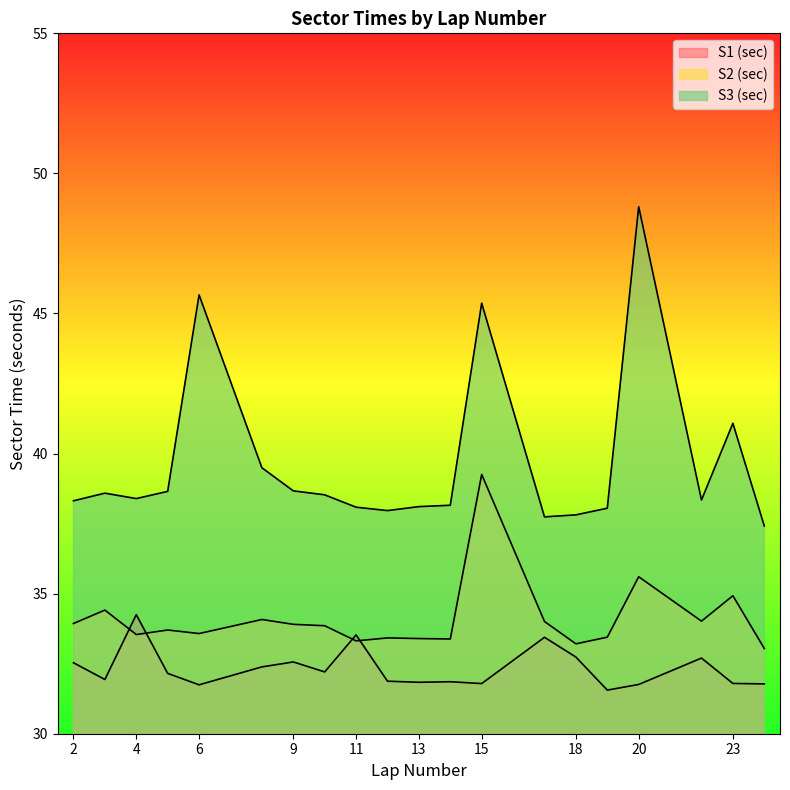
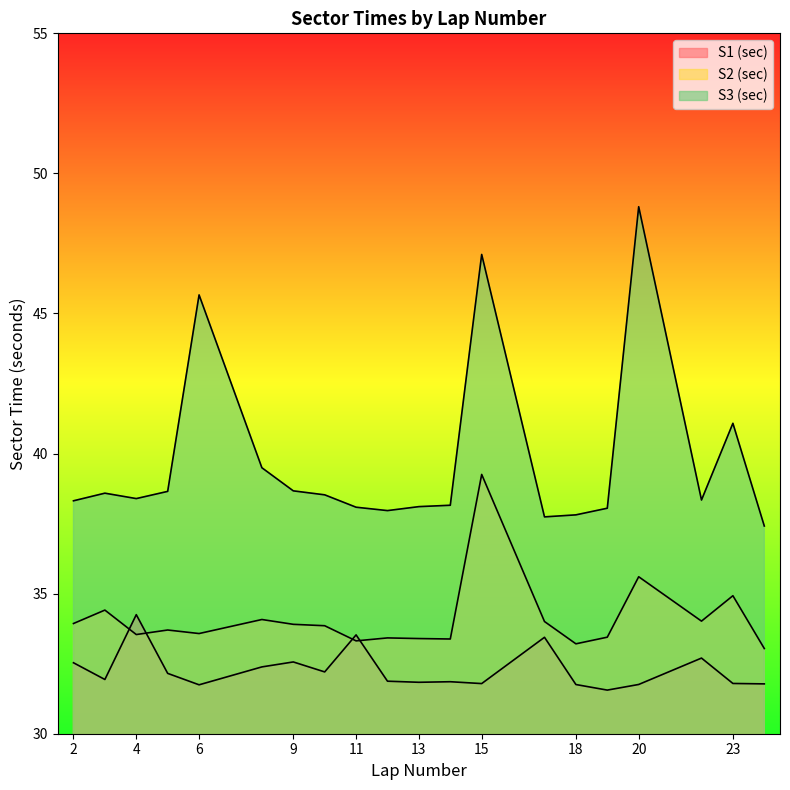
  {
    "S1 (sec)": {
      "2": 32.5,
      "4": 34.3,
      "6": 31.7,
      "9": 32.6,
      "11": 33.5,
      "13": 31.8,
      "15": 31.8,
-     "18": 32.7,
+     "18": 31.8,
      "20": 31.8,
      "23": 31.8
    },
    "S2 (sec)": {
      "2": 33.9,
      "4": 33.5,
      "6": 33.6,
      "9": 33.9,
      "11": 33.3,
      "13": 33.4,
      "15": 39.3,
      "18": 33.2,
      "20": 35.6,
      "23": 34.9
    },
    "S3 (sec)": {
      "2": 38.3,
      "4": 38.4,
      "6": 45.7,
      "9": 38.7,
      "11": 38.1,
      "13": 38.1,
-     "15": 45.4,
+     "15": 47.1,
      "18": 37.8,
      "20": 48.8,
      "23": 41.1
    }
  }
